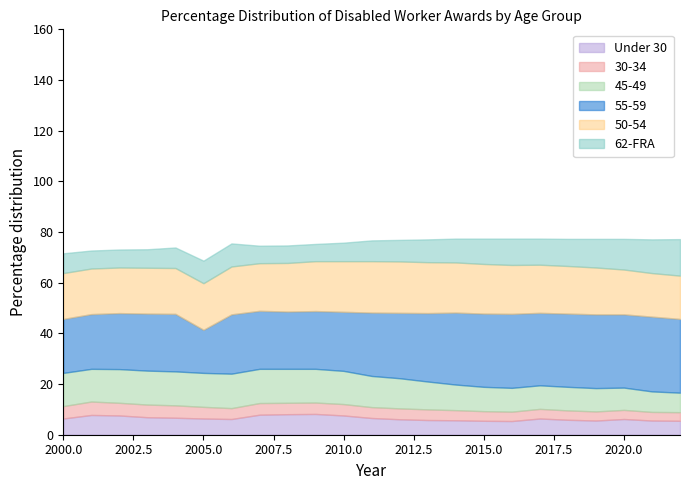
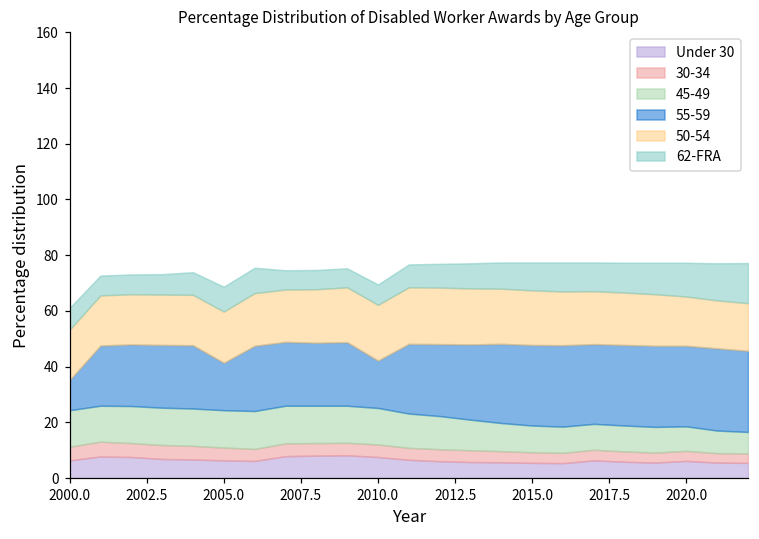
  {
    "55-59": {
-     "2000.0": 21,
+     "2000.0": 11,
      "2005.0": 17,
-     "2010.0": 23,
+     "2010.0": 17,
      "2015.0": 29,
      "2020.0": 29
    }
  }
